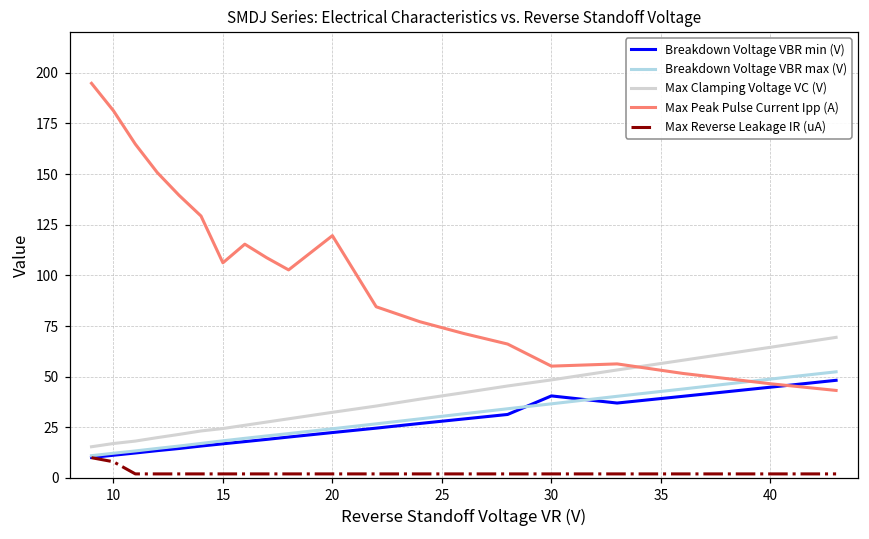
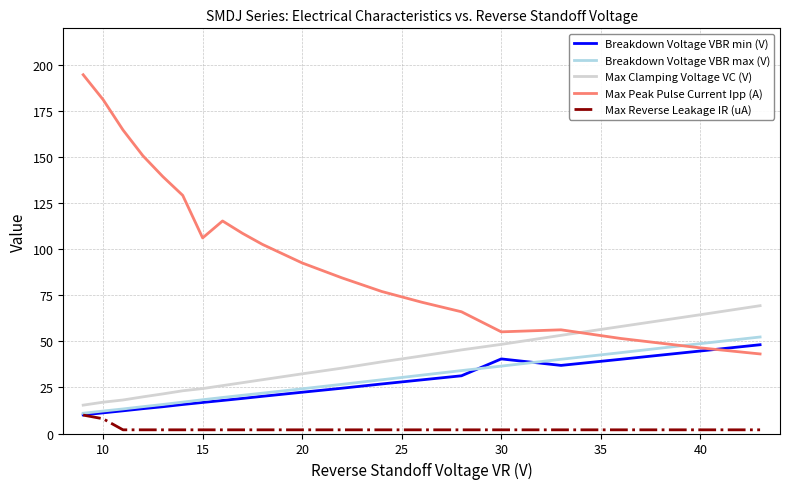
  {
    "Breakdown Voltage VBR min (V)": {
      "15": 17,
      "20": 22,
      "30": 41,
      "40": 45
    },
    "Max Peak Pulse Current Ipp (A)": {
      "10": 181,
      "15": 106,
-     "20": 120,
+     "20": 93,
      "30": 55,
      "40": 47
    },
    "Max Reverse Leakage IR (uA)": {
      "10": 8,
      "15": 2,
      "20": 2,
      "30": 2,
      "40": 2
    }
  }
